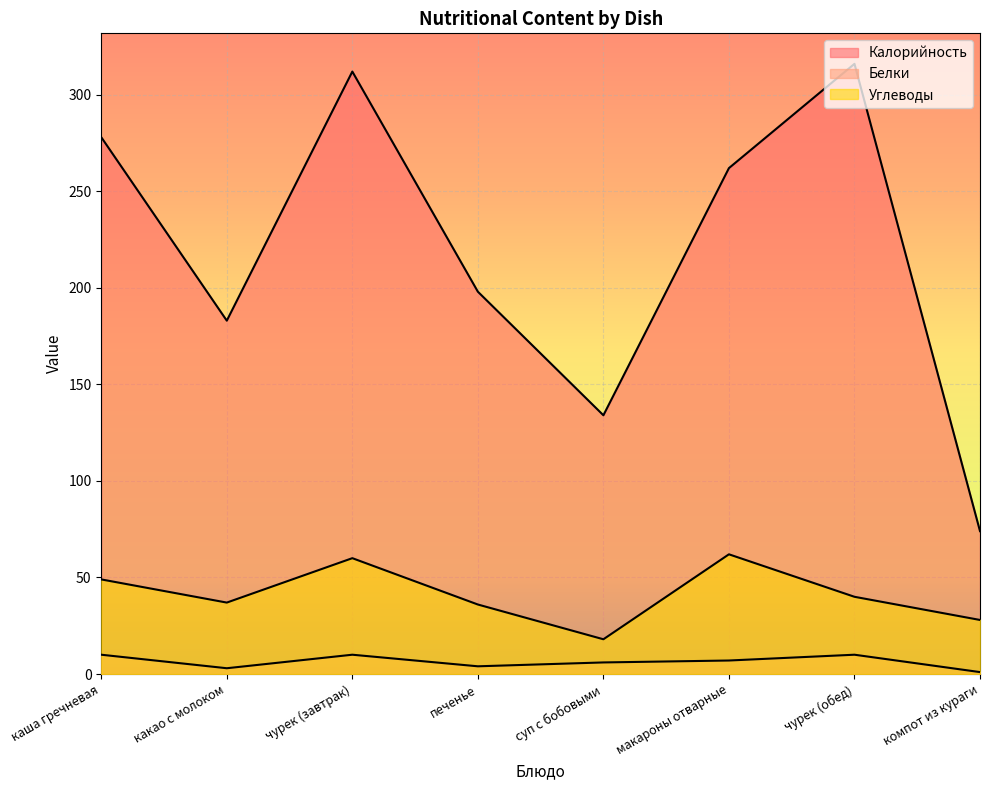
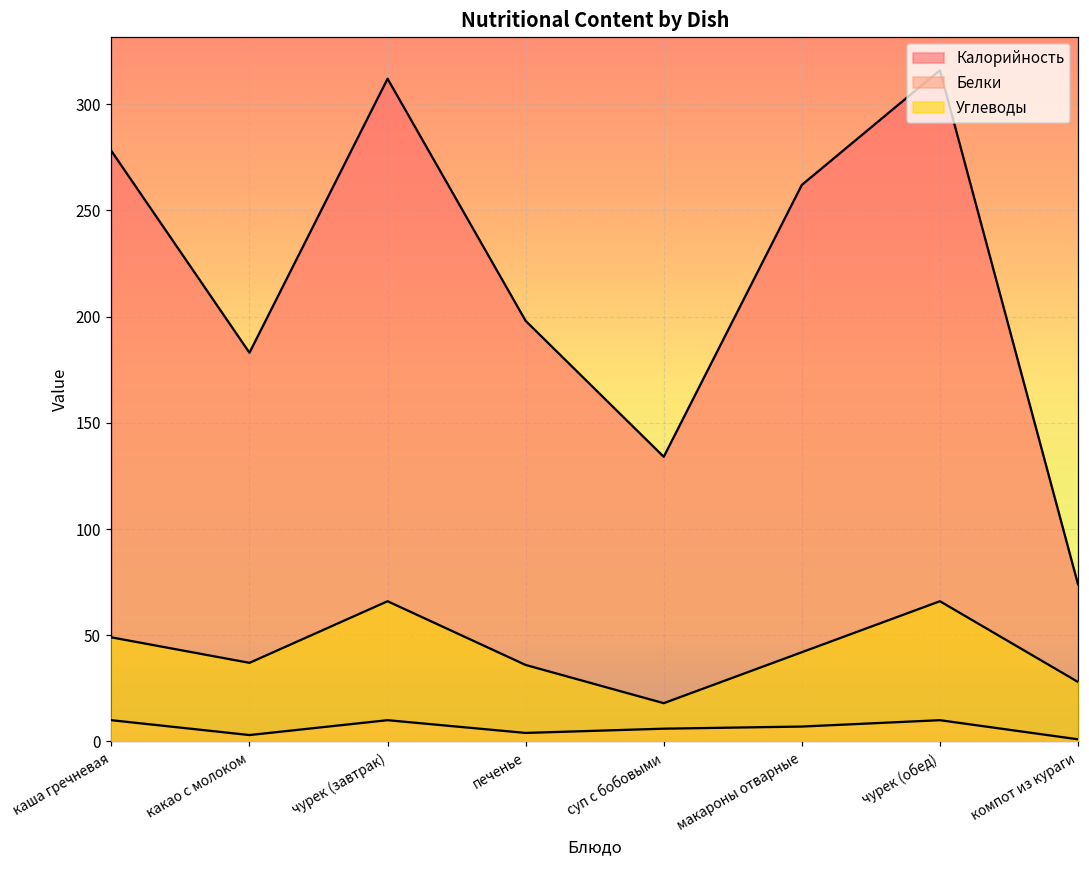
  {
    "Углеводы": {
      "каша гречневая": 49,
      "какао с молоком": 37,
-     "чурек (завтрак)": 60,
+     "чурек (завтрак)": 66,
      "печенье": 36,
      "суп с бобовыми": 18,
-     "макароны отварные": 62,
-     "чурек (обед)": 40,
+     "макароны отварные": 42,
+     "чурек (обед)": 66,
      "компот из кураги": 28
    }
  }
